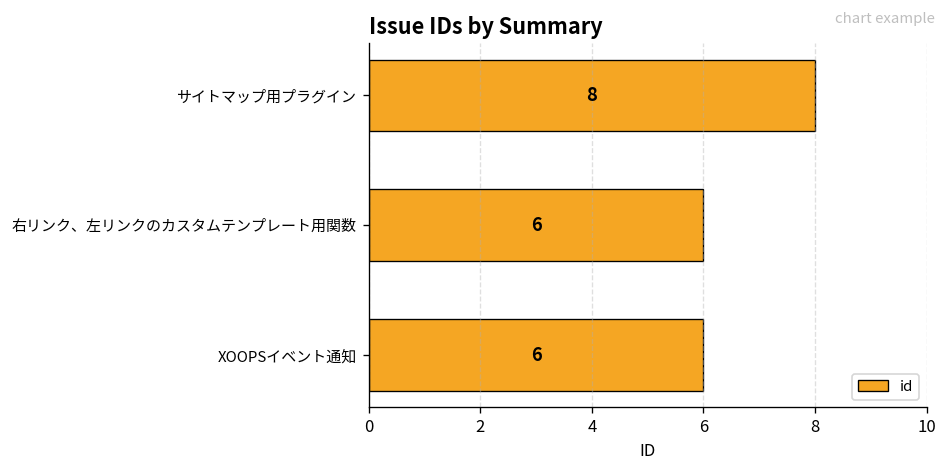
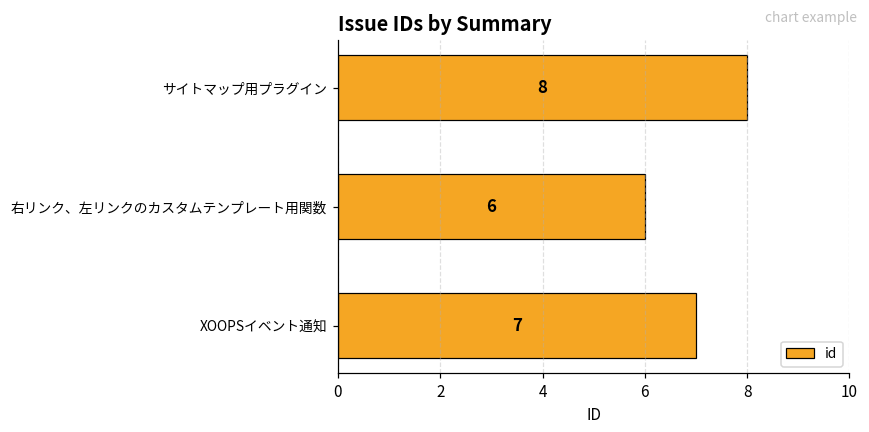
  {
    "サイトマップ用プラグイン": 8,
    "右リンク、左リンクのカスタムテンプレート用関数": 6,
-   "XOOPSイベント通知": 6
+   "XOOPSイベント通知": 7
  }
